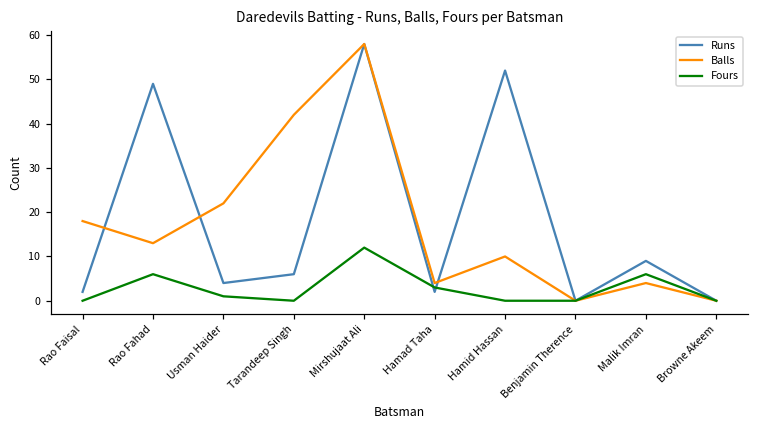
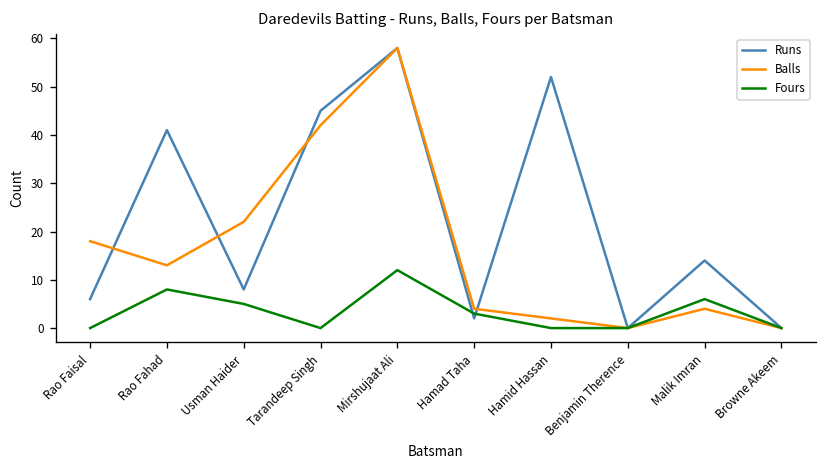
  {
    "Runs": {
-     "Rao Faisal": 2,
-     "Rao Fahad": 49,
-     "Usman Haider": 4,
-     "Tarandeep Singh": 6,
+     "Rao Faisal": 6,
+     "Rao Fahad": 41,
+     "Usman Haider": 8,
+     "Tarandeep Singh": 45,
      "Hamad Taha": 2,
      "Hamid Hassan": 52,
-     "Malik Imran": 9
+     "Malik Imran": 14
    },
    "Balls": {
      "Rao Faisal": 18,
      "Rao Fahad": 13,
      "Usman Haider": 22,
      "Tarandeep Singh": 42,
      "Hamad Taha": 4,
-     "Hamid Hassan": 10,
+     "Hamid Hassan": 2,
      "Malik Imran": 4
    },
    "Fours": {
      "Rao Faisal": 0,
-     "Rao Fahad": 6,
-     "Usman Haider": 1,
+     "Rao Fahad": 8,
+     "Usman Haider": 5,
      "Tarandeep Singh": 0,
      "Mirshujaat Ali": 12,
      "Hamad Taha": 3,
      "Hamid Hassan": 0,
      "Malik Imran": 6
    }
  }
